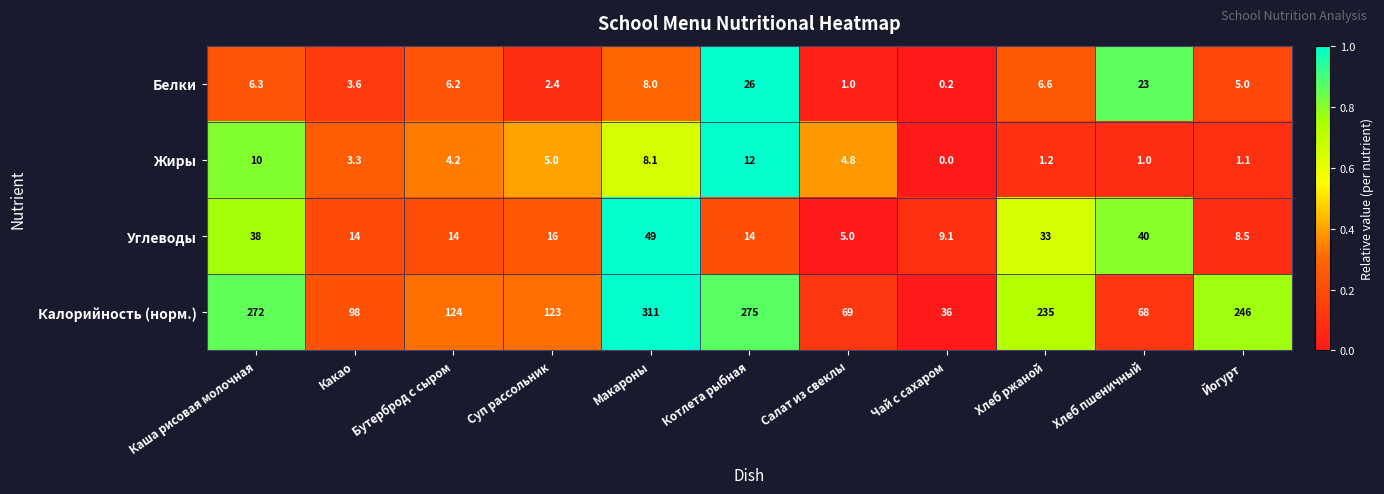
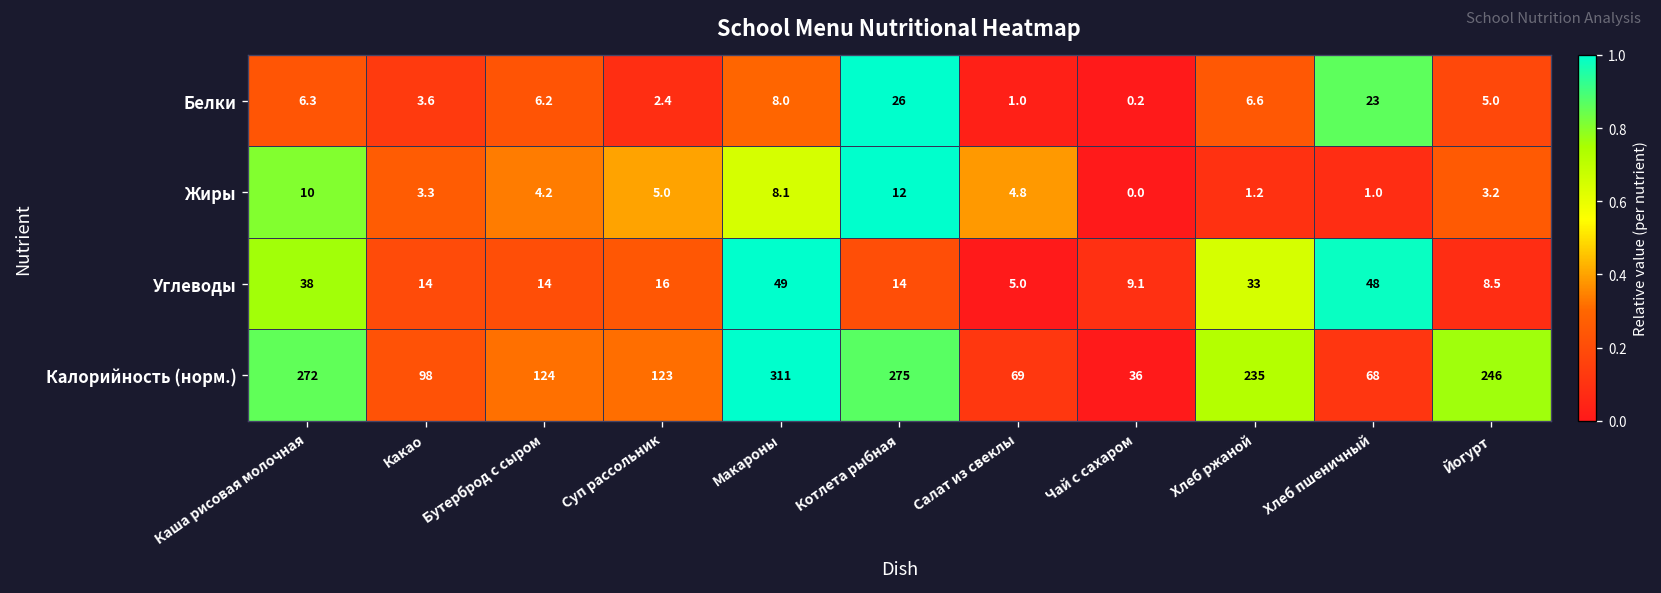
  {
    "Белки": {
      "Каша рисовая молочная": 6.3,
      "Какао": 3.6,
      "Бутерброд с сыром": 6.2,
      "Суп рассольник": 2.4,
      "Макароны": 8.0,
      "Котлета рыбная": 26,
      "Салат из свеклы": 1.0,
      "Чай с сахаром": 0.2,
      "Хлеб ржаной": 6.6,
      "Хлеб пшеничный": 23,
      "Йогурт": 5.0
    },
    "Жиры": {
      "Каша рисовая молочная": 10,
      "Какао": 3.3,
      "Бутерброд с сыром": 4.2,
      "Суп рассольник": 5.0,
      "Макароны": 8.1,
      "Котлета рыбная": 12,
      "Салат из свеклы": 4.8,
      "Чай с сахаром": 0.0,
      "Хлеб ржаной": 1.2,
      "Хлеб пшеничный": 1.0,
-     "Йогурт": 1.1
+     "Йогурт": 3.2
    },
    "Углеводы": {
      "Каша рисовая молочная": 38,
      "Какао": 14,
      "Бутерброд с сыром": 14,
      "Суп рассольник": 16,
      "Макароны": 49,
      "Котлета рыбная": 14,
      "Салат из свеклы": 5.0,
      "Чай с сахаром": 9.1,
      "Хлеб ржаной": 33,
-     "Хлеб пшеничный": 40,
+     "Хлеб пшеничный": 48,
      "Йогурт": 8.5
    },
    "Калорийность (норм.)": {
      "Каша рисовая молочная": 272,
      "Какао": 98,
      "Бутерброд с сыром": 124,
      "Суп рассольник": 123,
      "Макароны": 311,
      "Котлета рыбная": 275,
      "Салат из свеклы": 69,
      "Чай с сахаром": 36,
      "Хлеб ржаной": 235,
      "Хлеб пшеничный": 68,
      "Йогурт": 246
    }
  }
